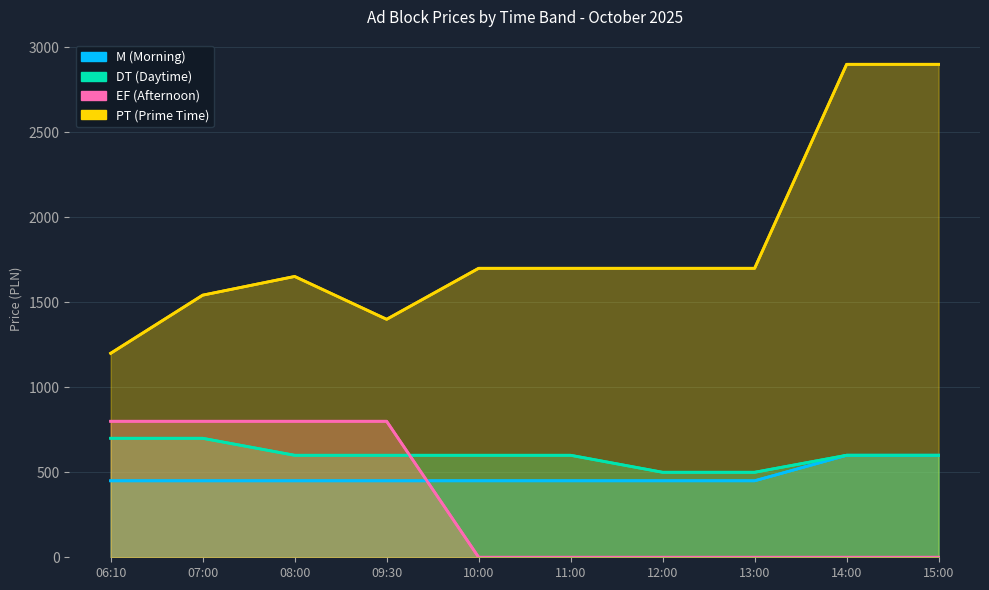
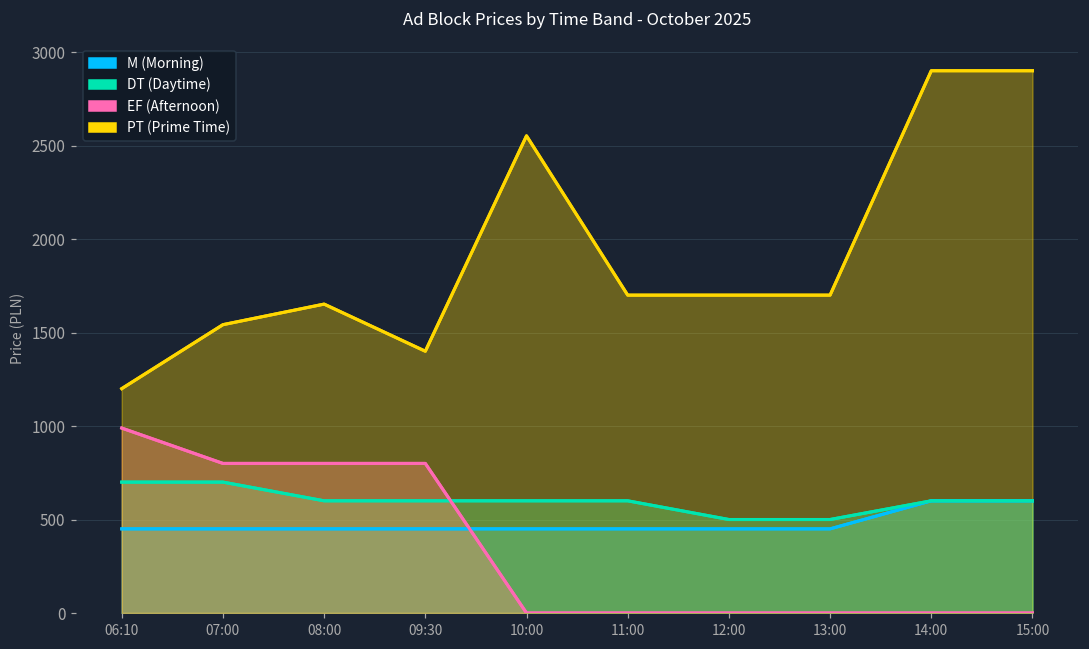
  {
    "EF (Afternoon)": {
-     "06:10": 800,
+     "06:10": 990,
      "07:00": 800,
      "08:00": 800,
      "09:30": 800,
      "10:00": 0,
      "11:00": 0,
      "12:00": 0,
      "13:00": 0,
      "14:00": 0,
      "15:00": 0
    },
    "PT (Prime Time)": {
      "06:10": 1200,
      "07:00": 1540,
      "08:00": 1650,
      "09:30": 1400,
-     "10:00": 1700,
+     "10:00": 2550,
      "11:00": 1700,
      "12:00": 1700,
      "13:00": 1700,
      "14:00": 2900,
      "15:00": 2900
    }
  }
